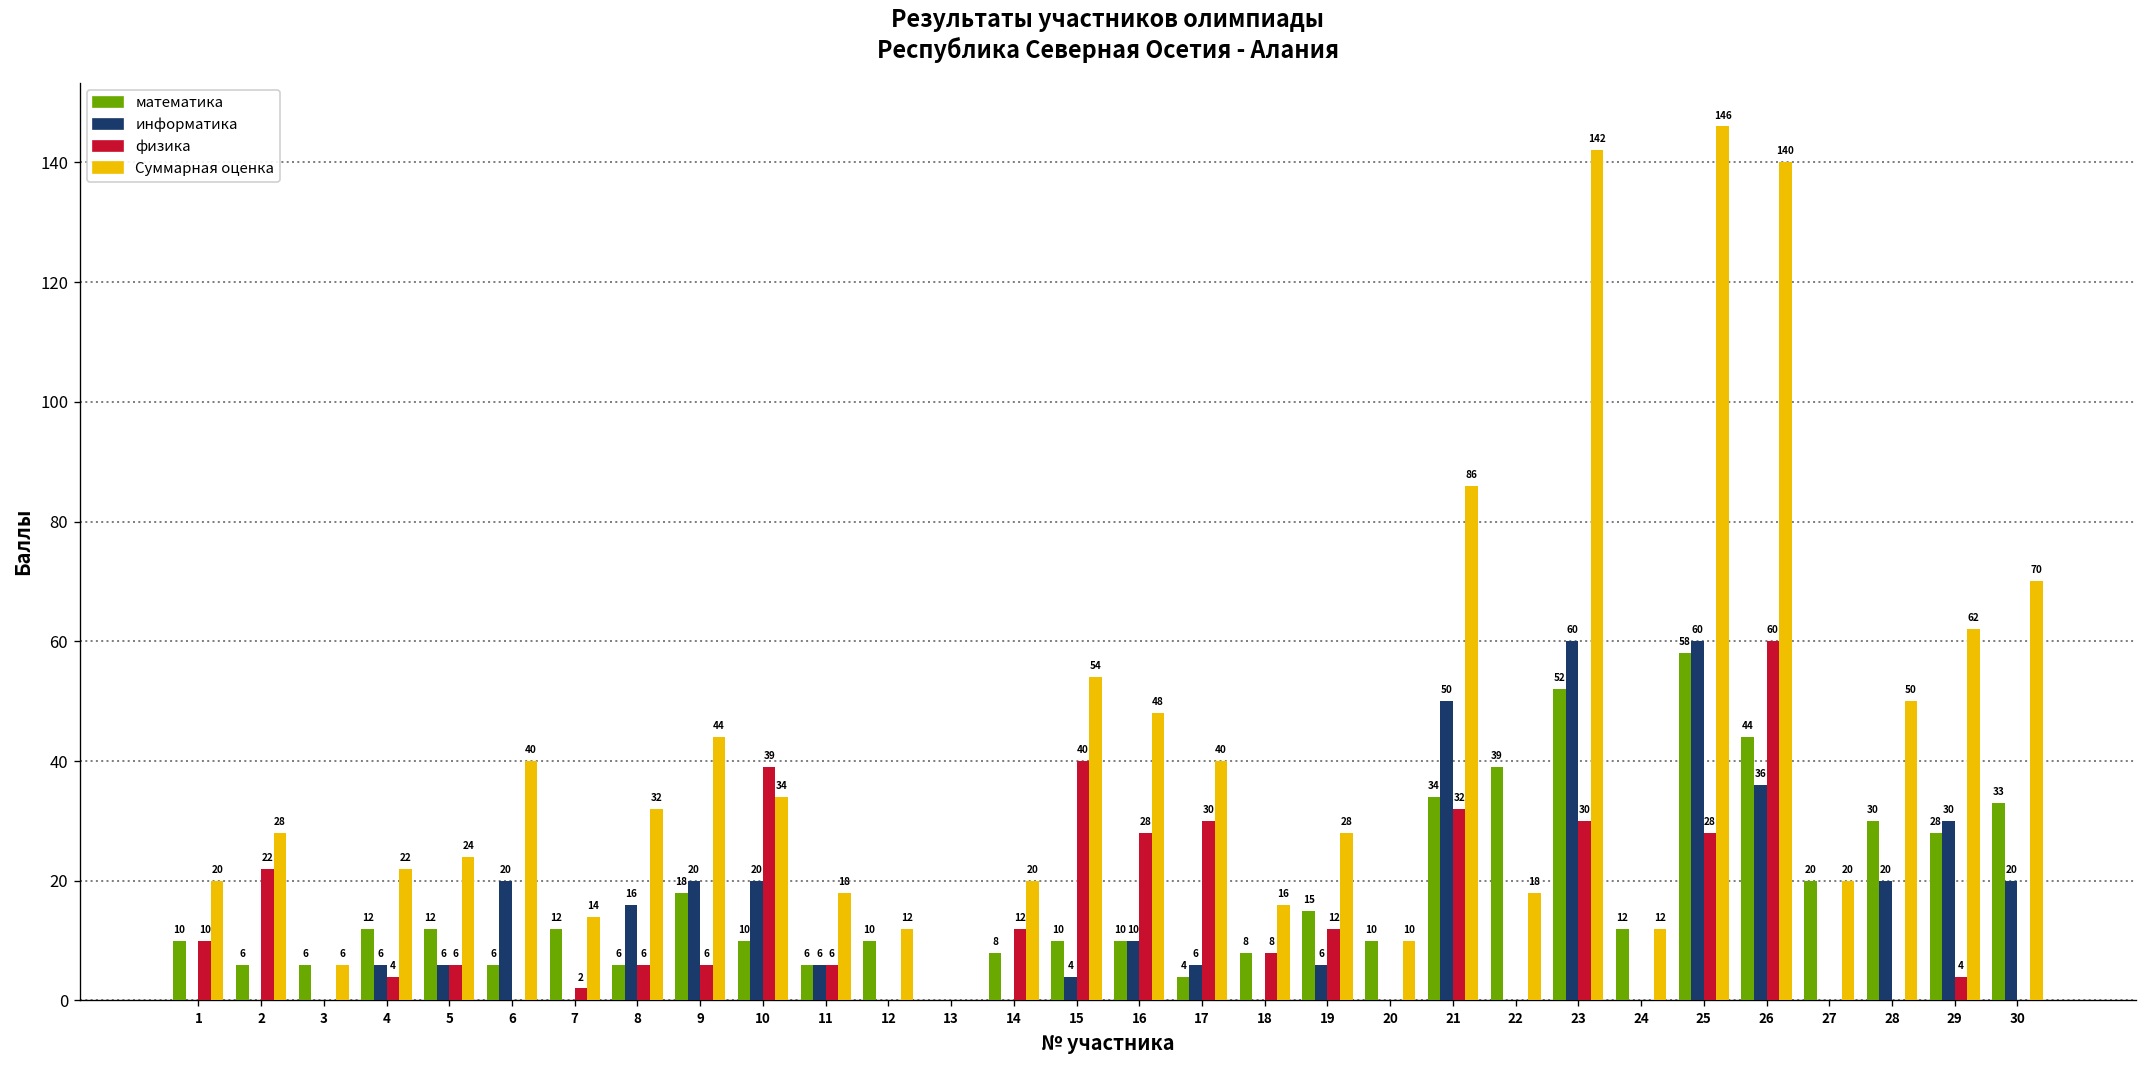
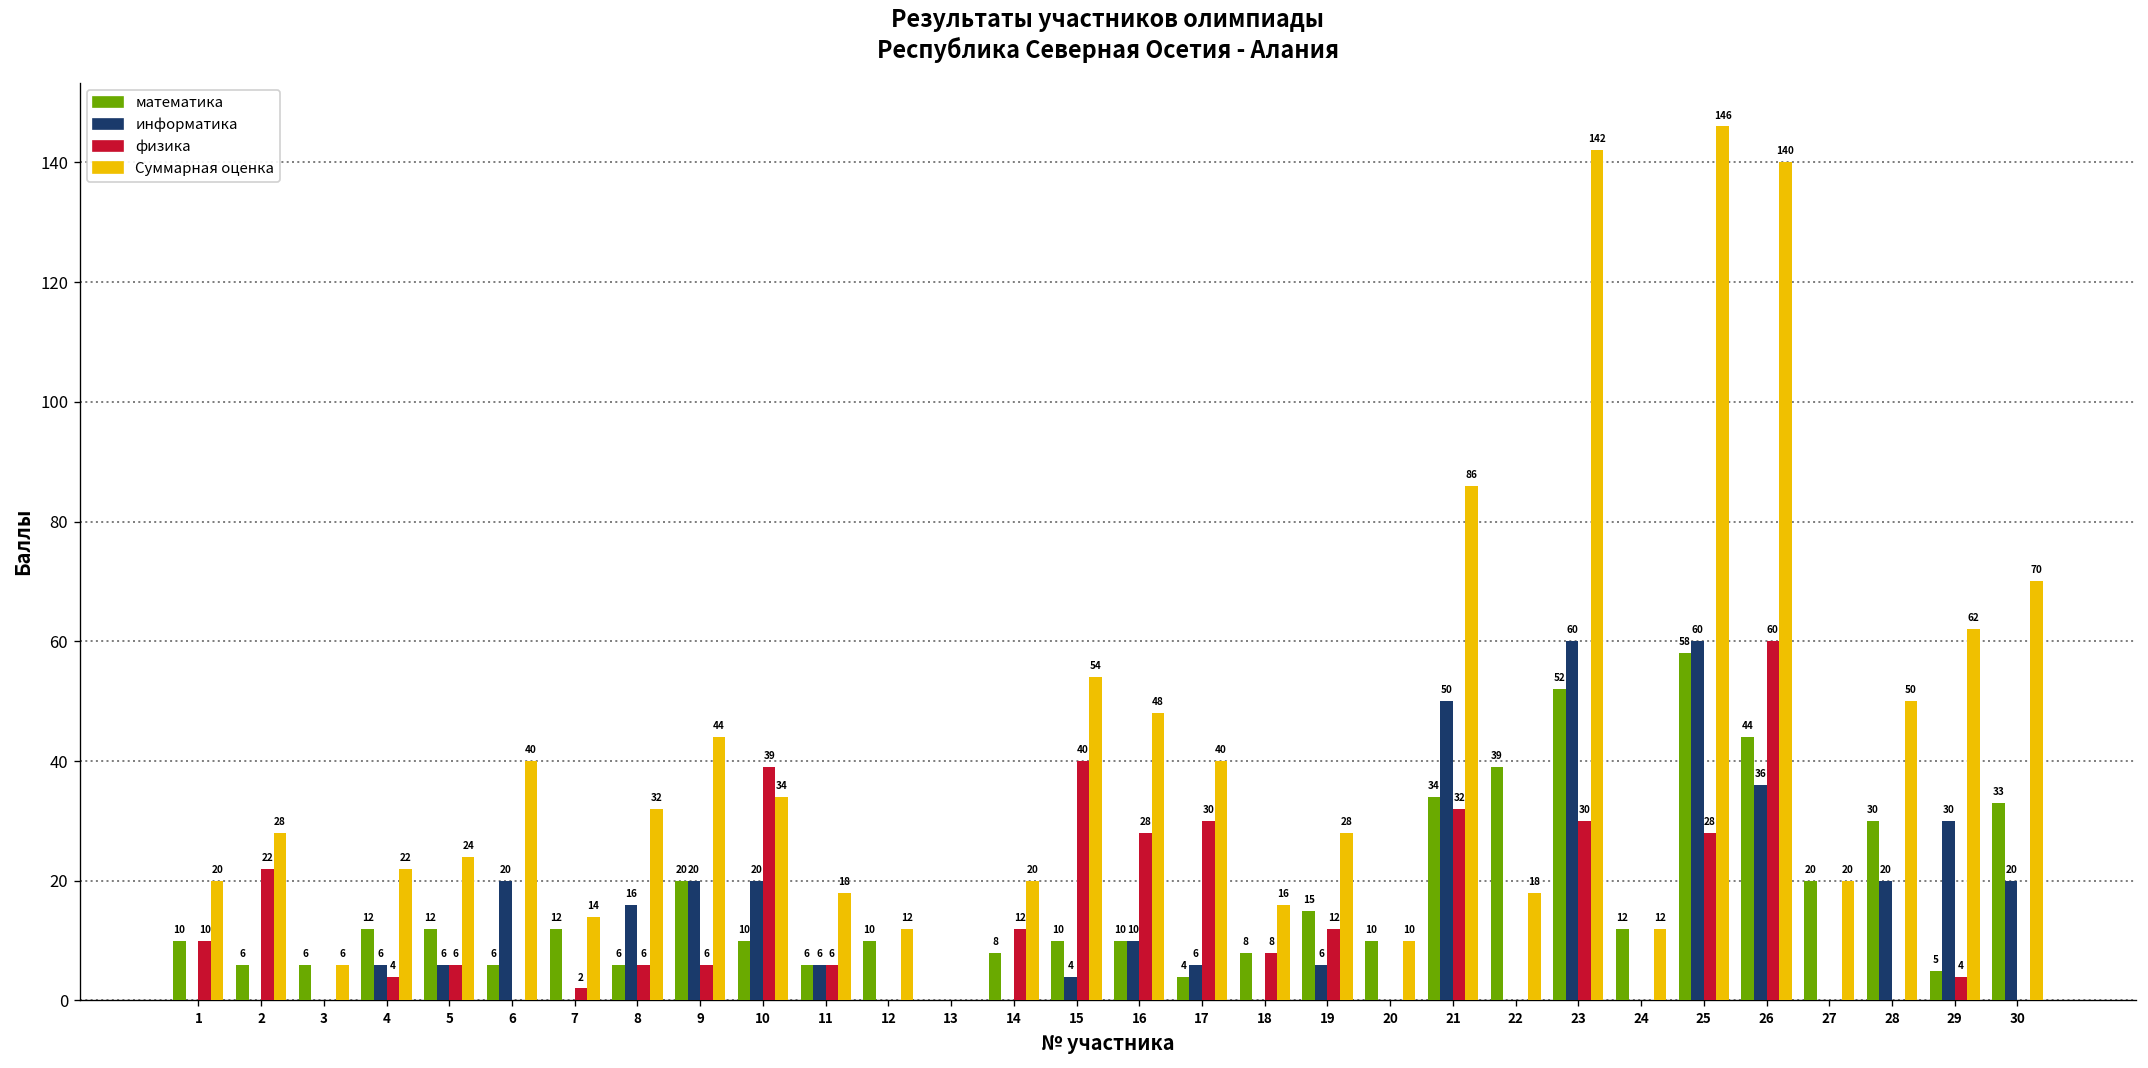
  {
    "математика": {
      "1": 10,
      "2": 6,
      "3": 6,
      "4": 12,
      "5": 12,
      "6": 6,
      "7": 12,
      "8": 6,
-     "9": 18,
+     "9": 20,
      "10": 10,
      "11": 6,
      "12": 10,
      "14": 8,
      "15": 10,
      "16": 10,
      "17": 4,
      "18": 8,
      "19": 15,
      "20": 10,
      "21": 34,
      "22": 39,
      "23": 52,
      "24": 12,
      "25": 58,
      "26": 44,
      "27": 20,
      "28": 30,
-     "29": 28,
+     "29": 5,
      "30": 33
    },
    "информатика": {
      "4": 6,
      "5": 6,
      "6": 20,
      "8": 16,
      "9": 20,
      "10": 20,
      "11": 6,
      "15": 4,
      "16": 10,
      "17": 6,
      "19": 6,
      "21": 50,
      "23": 60,
      "25": 60,
      "26": 36,
      "28": 20,
      "29": 30,
      "30": 20
    },
    "физика": {
      "1": 10,
      "2": 22,
      "4": 4,
      "5": 6,
      "7": 2,
      "8": 6,
      "9": 6,
      "10": 39,
      "11": 6,
      "14": 12,
      "15": 40,
      "16": 28,
      "17": 30,
      "18": 8,
      "19": 12,
      "21": 32,
      "23": 30,
      "25": 28,
      "26": 60,
      "29": 4
    },
    "Суммарная оценка": {
      "1": 20,
      "2": 28,
      "3": 6,
      "4": 22,
      "5": 24,
      "6": 40,
      "7": 14,
      "8": 32,
      "9": 44,
      "10": 34,
      "11": 18,
      "12": 12,
      "14": 20,
      "15": 54,
      "16": 48,
      "17": 40,
      "18": 16,
      "19": 28,
      "20": 10,
      "21": 86,
      "22": 18,
      "23": 142,
      "24": 12,
      "25": 146,
      "26": 140,
      "27": 20,
      "28": 50,
      "29": 62,
      "30": 70
    }
  }
